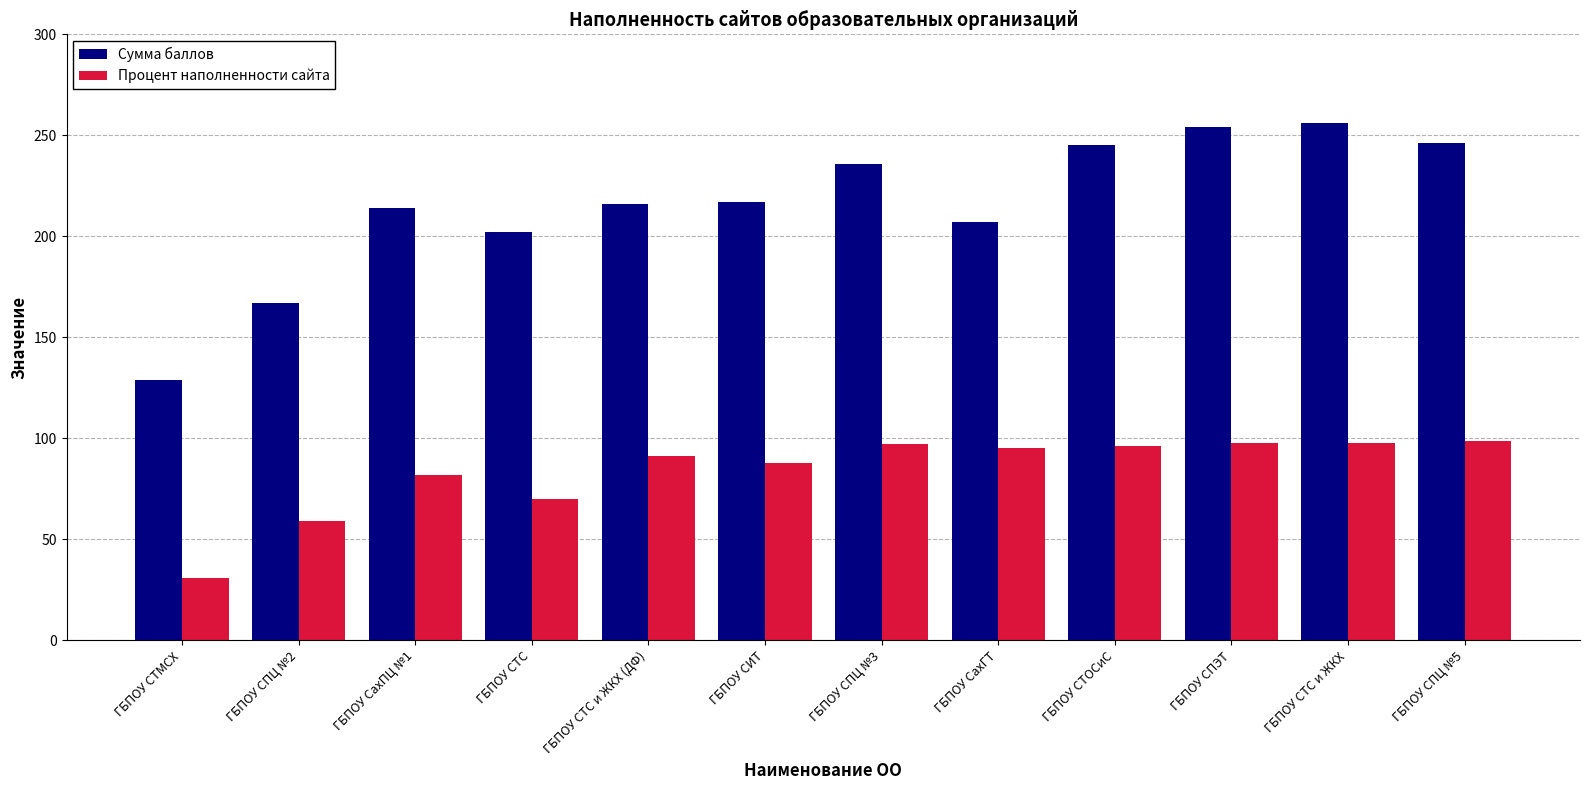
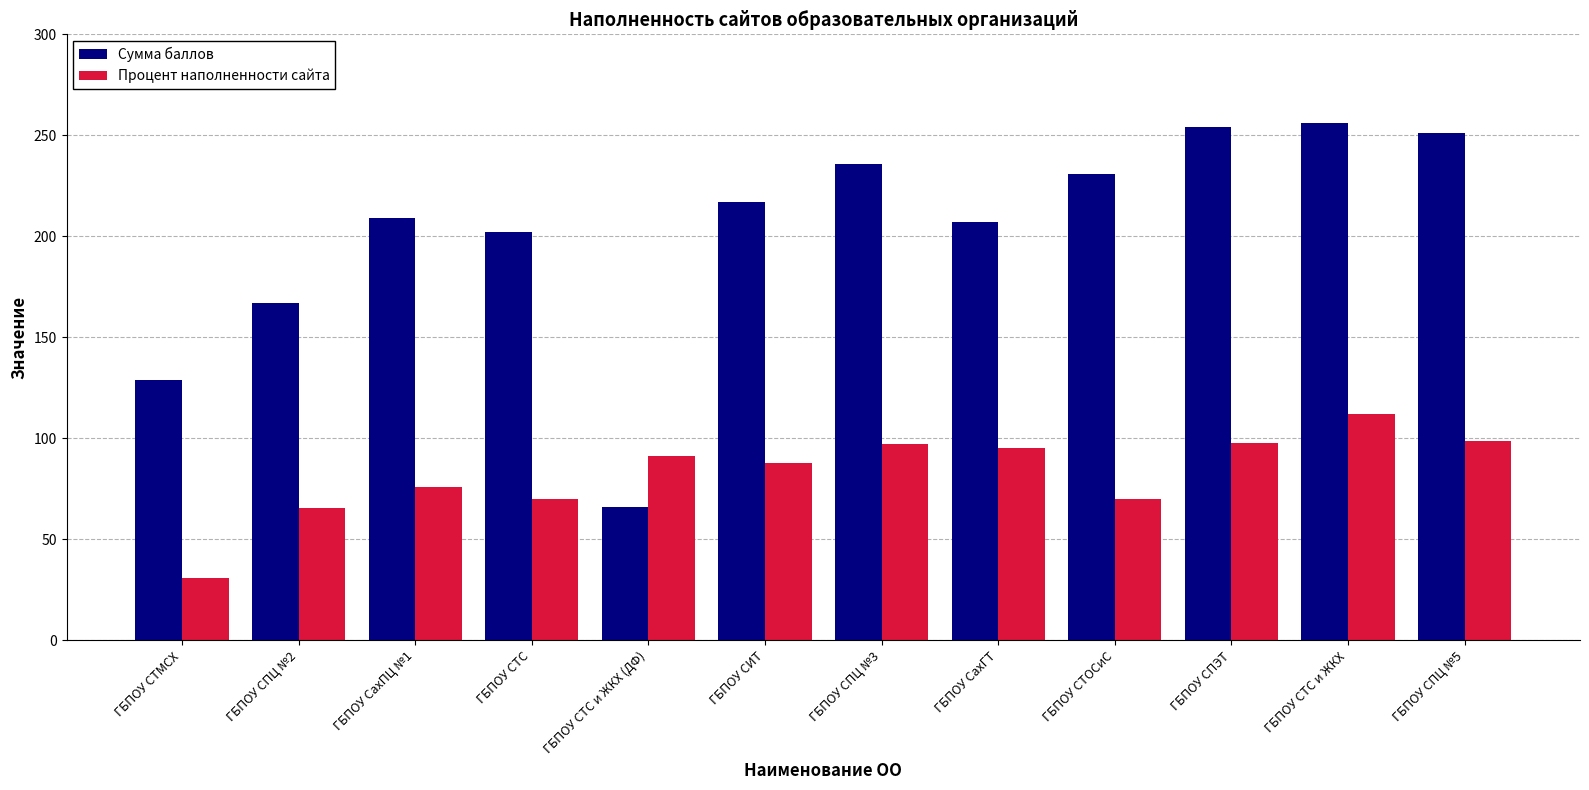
  {
    "Сумма баллов": {
      "ГБПОУ СТМСХ": 129,
      "ГБПОУ СПЦ №2": 167,
-     "ГБПОУ СахПЦ №1": 214,
+     "ГБПОУ СахПЦ №1": 209,
      "ГБПОУ СТС": 202,
-     "ГБПОУ СТС и ЖКХ (ДФ)": 216,
+     "ГБПОУ СТС и ЖКХ (ДФ)": 66,
      "ГБПОУ СИТ": 217,
      "ГБПОУ СПЦ №3": 236,
      "ГБПОУ СахГТ": 207,
-     "ГБПОУ СТОСиС": 245,
+     "ГБПОУ СТОСиС": 231,
      "ГБПОУ СПЭТ": 254,
      "ГБПОУ СТС и ЖКХ": 256,
-     "ГБПОУ СПЦ №5": 246
+     "ГБПОУ СПЦ №5": 251
    },
    "Процент наполненности сайта": {
      "ГБПОУ СТМСХ": 31,
-     "ГБПОУ СПЦ №2": 59,
-     "ГБПОУ СахПЦ №1": 82,
+     "ГБПОУ СПЦ №2": 66,
+     "ГБПОУ СахПЦ №1": 76,
      "ГБПОУ СТС": 70,
      "ГБПОУ СТС и ЖКХ (ДФ)": 91,
      "ГБПОУ СИТ": 88,
      "ГБПОУ СПЦ №3": 97,
      "ГБПОУ СахГТ": 95,
-     "ГБПОУ СТОСиС": 96,
+     "ГБПОУ СТОСиС": 70,
      "ГБПОУ СПЭТ": 98,
-     "ГБПОУ СТС и ЖКХ": 98,
+     "ГБПОУ СТС и ЖКХ": 112,
      "ГБПОУ СПЦ №5": 99
    }
  }
